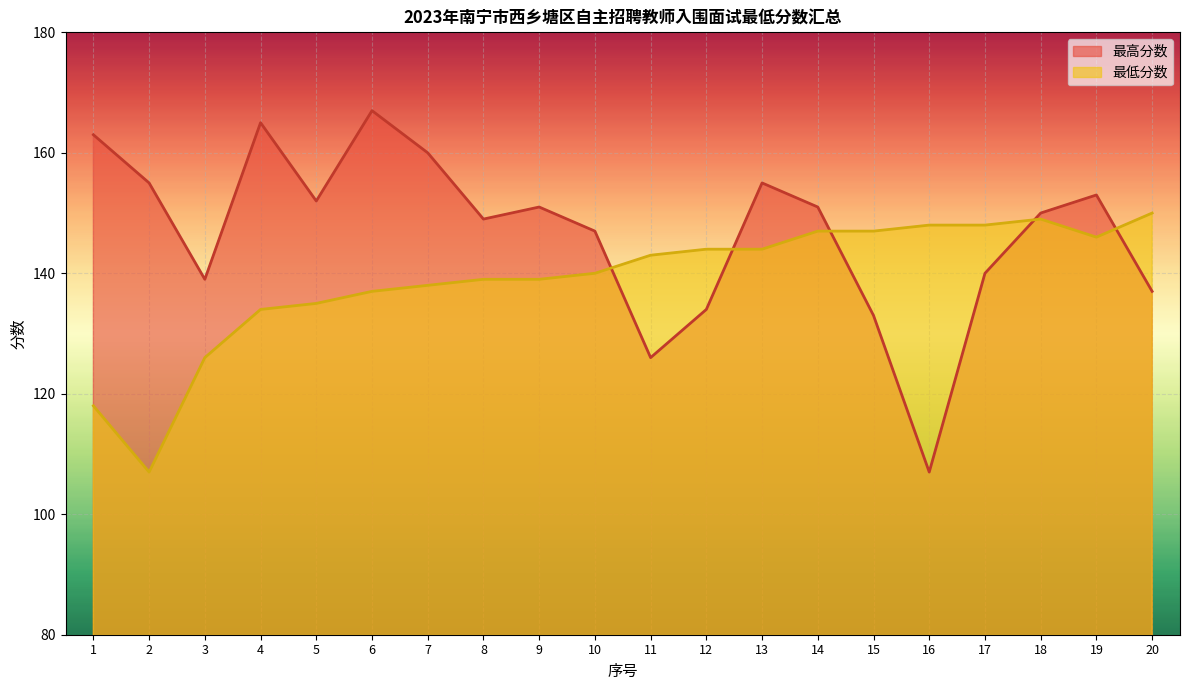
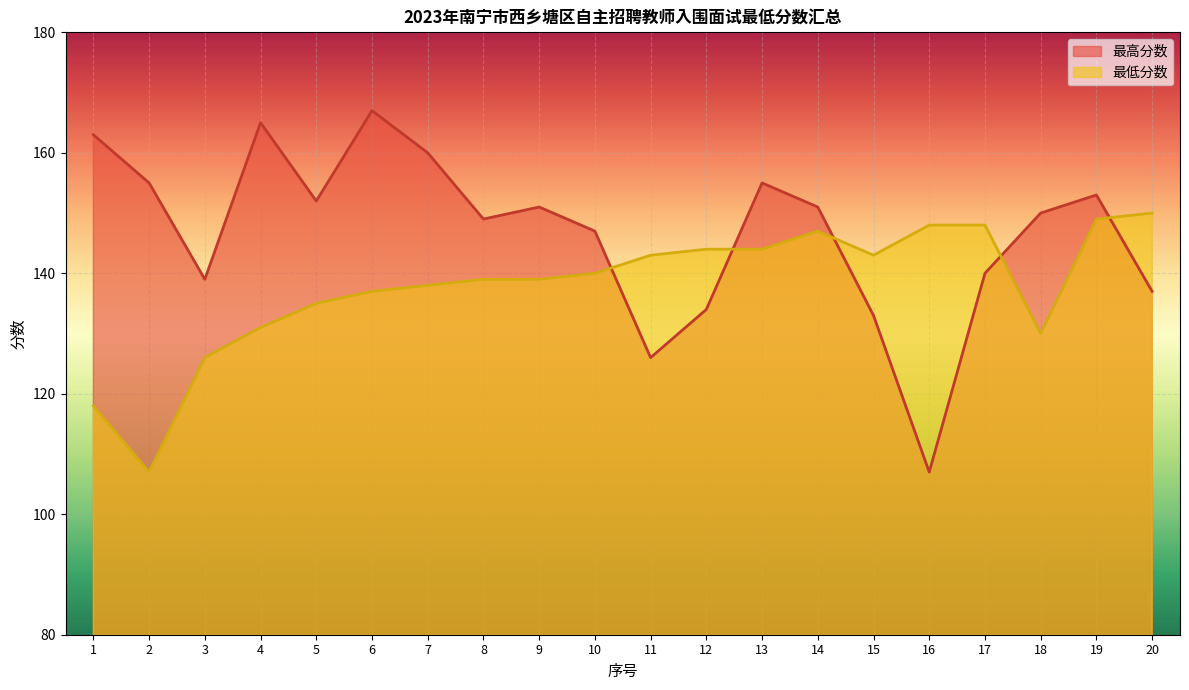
  {
    "最高分数": {
      "1": 163,
      "2": 155,
      "3": 139,
      "4": 165,
      "5": 152,
      "6": 167,
      "7": 160,
      "8": 149,
      "9": 151,
      "10": 147,
      "11": 126,
      "12": 134,
      "13": 155,
      "14": 151,
      "15": 133,
      "16": 107,
      "17": 140,
      "18": 150,
      "19": 153,
      "20": 137
    },
    "最低分数": {
      "1": 118,
      "2": 107,
      "3": 126,
-     "4": 134,
+     "4": 131,
      "5": 135,
      "6": 137,
      "7": 138,
      "8": 139,
      "9": 139,
      "10": 140,
      "11": 143,
      "12": 144,
      "13": 144,
      "14": 147,
-     "15": 147,
+     "15": 143,
      "16": 148,
      "17": 148,
-     "18": 149,
-     "19": 146,
+     "18": 130,
+     "19": 149,
      "20": 150
    }
  }
